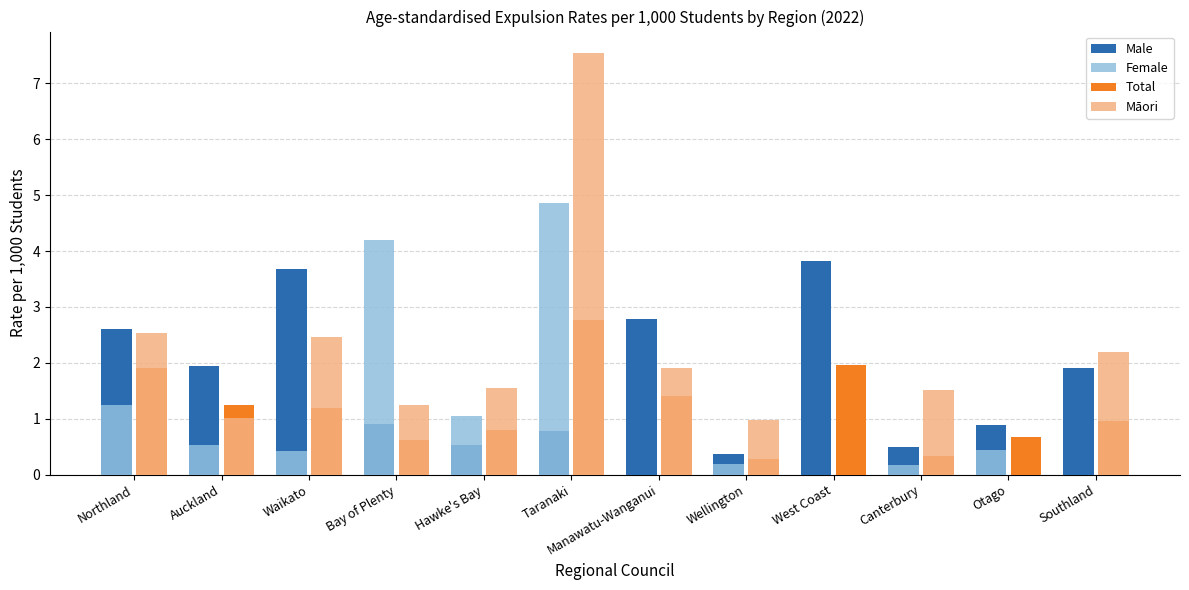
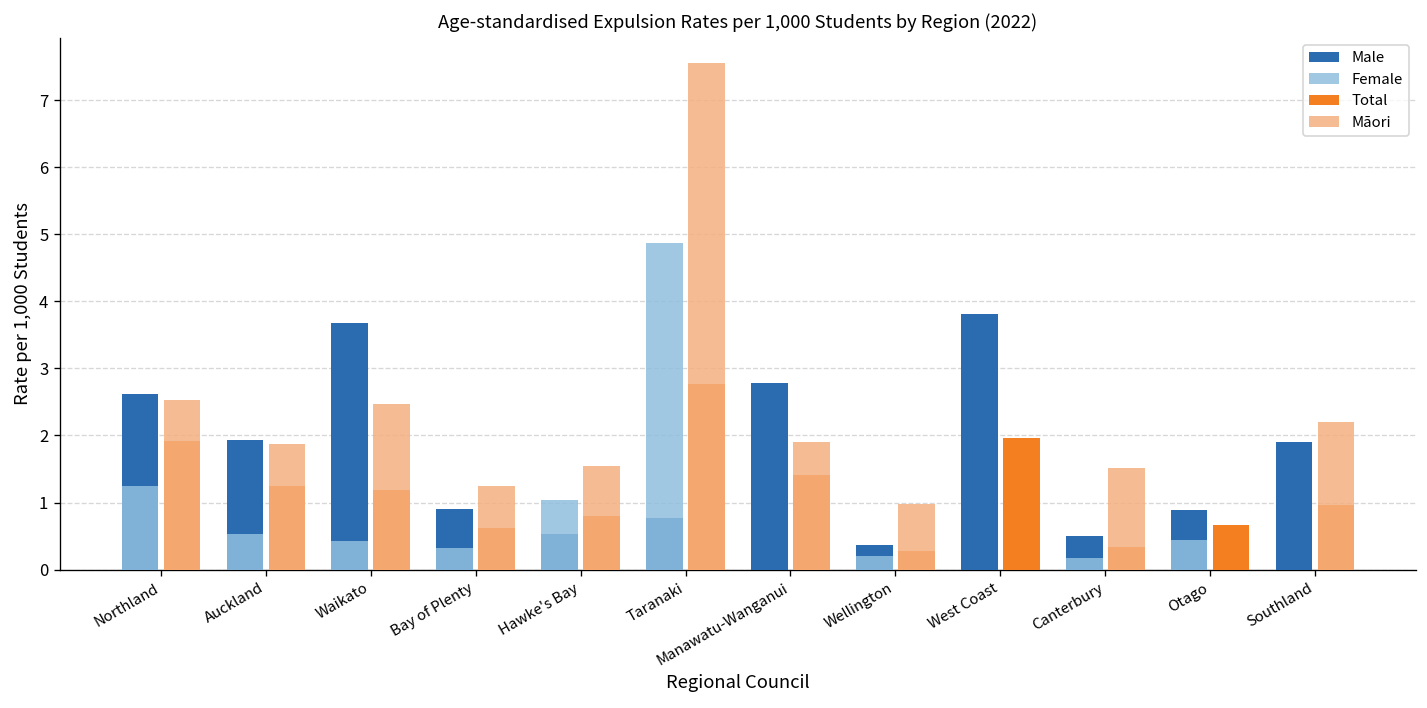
  {
    "Male": {
      "Northland": 2.6,
      "Auckland": 1.9,
      "Waikato": 3.7,
      "Manawatu-Wanganui": 2.8,
      "Wellington": 0.4,
      "West Coast": 3.8,
      "Canterbury": 0.5,
      "Otago": 0.9,
      "Southland": 1.9
    },
    "Female": {
-     "Bay of Plenty": 4.2,
+     "Bay of Plenty": 0.3,
      "Hawke's Bay": 1.0,
      "Taranaki": 4.9,
      "Manawatu-Wanganui": 0.0,
      "West Coast": 0.0,
      "Southland": 0.0
    },
    "Total": {
      "West Coast": 2.0,
      "Otago": 0.7
    },
    "Māori": {
      "Northland": 2.5,
-     "Auckland": 1.0,
+     "Auckland": 1.9,
      "Waikato": 2.5,
      "Bay of Plenty": 1.2,
      "Hawke's Bay": 1.5,
      "Taranaki": 7.5,
      "Manawatu-Wanganui": 1.9,
      "Wellington": 1.0,
      "West Coast": 0.0,
      "Canterbury": 1.5,
      "Otago": 0.0,
      "Southland": 2.2
    }
  }
